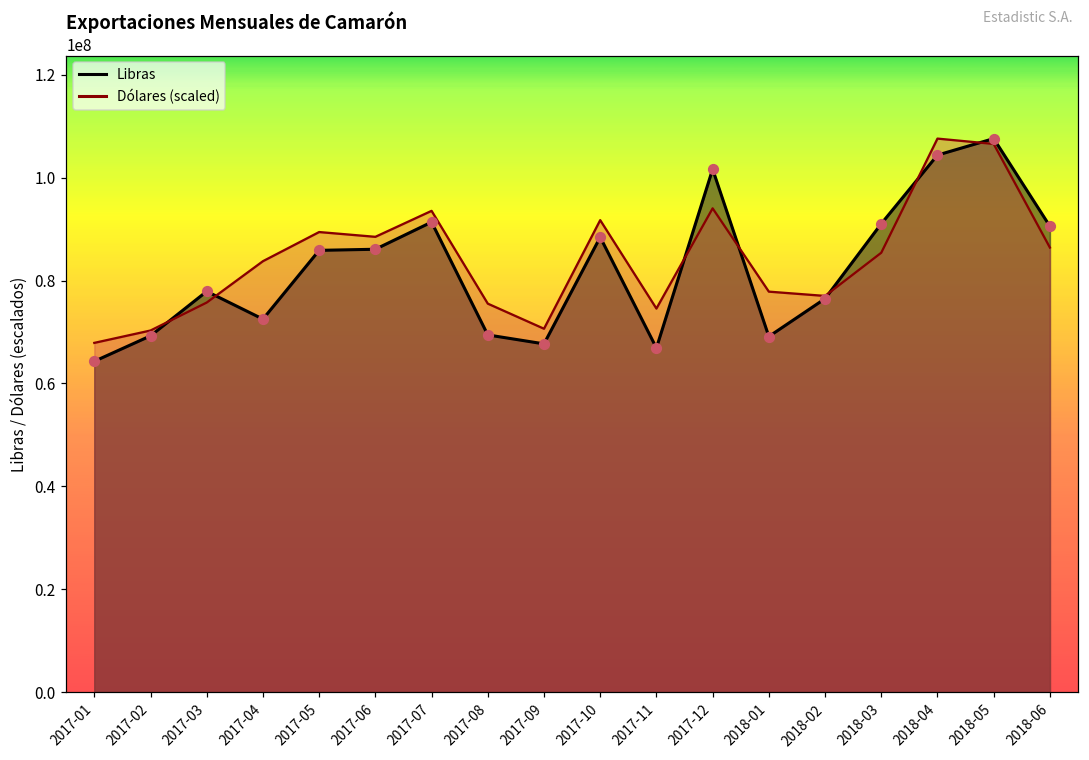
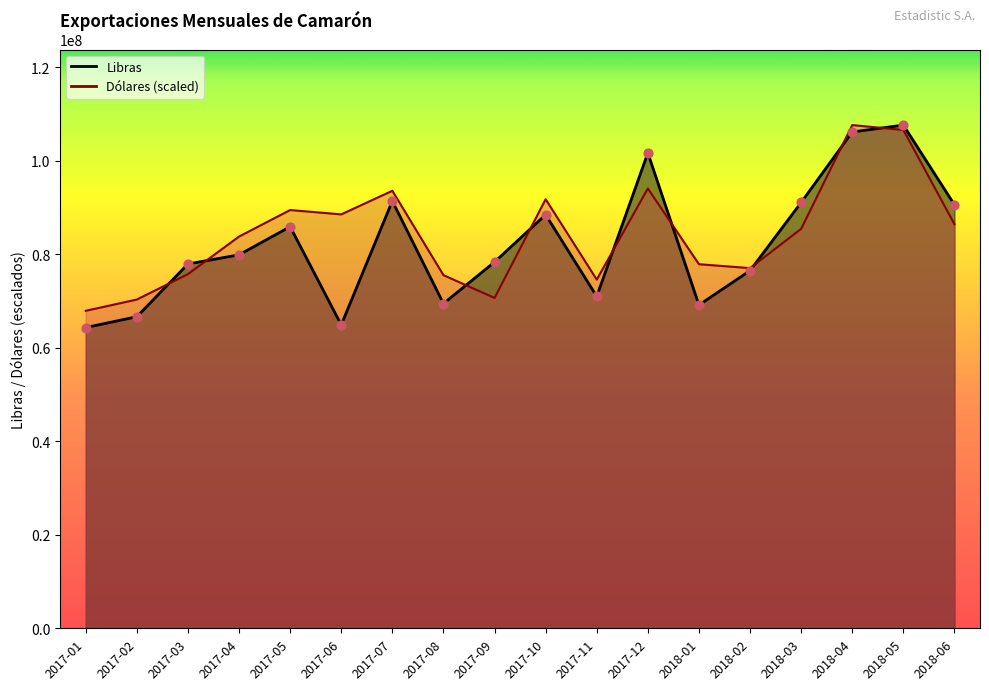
  {
    "Libras": {
      "2017-01": 64000000,
-     "2017-02": 69000000,
+     "2017-02": 67000000,
      "2017-03": 78000000,
-     "2017-04": 73000000,
+     "2017-04": 80000000,
      "2017-05": 86000000,
-     "2017-06": 86000000,
+     "2017-06": 65000000,
      "2017-07": 91000000,
      "2017-08": 69000000,
-     "2017-09": 68000000,
+     "2017-09": 78000000,
      "2017-10": 88000000,
-     "2017-11": 67000000,
+     "2017-11": 71000000,
      "2017-12": 102000000,
      "2018-01": 69000000,
      "2018-03": 91000000,
-     "2018-04": 104000000,
+     "2018-04": 106000000,
      "2018-05": 108000000,
      "2018-06": 91000000
    }
  }
